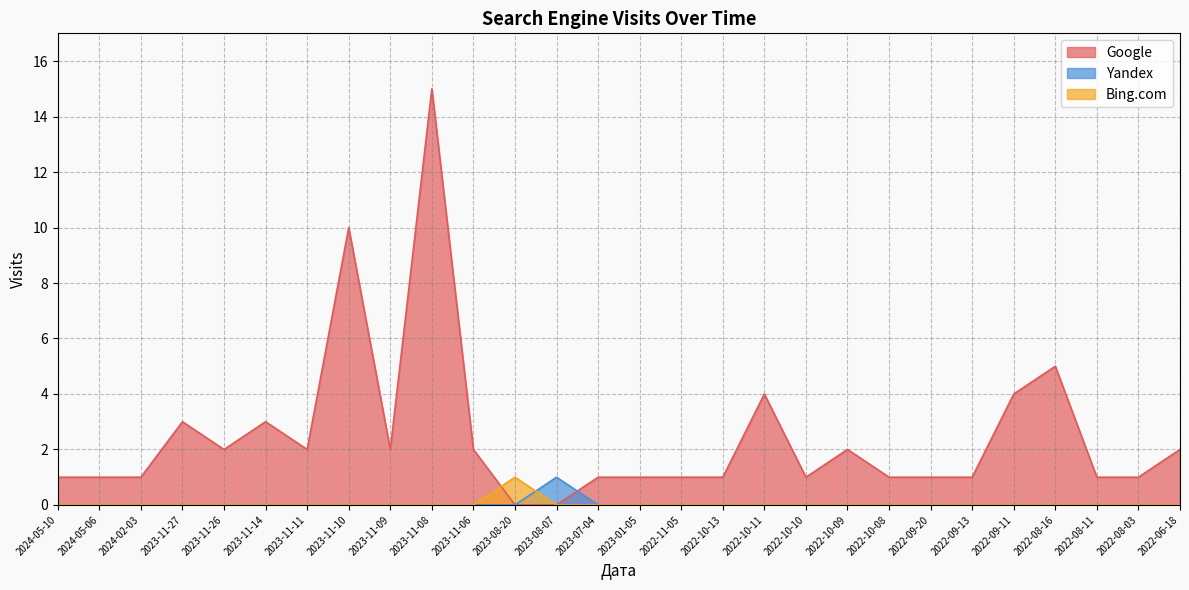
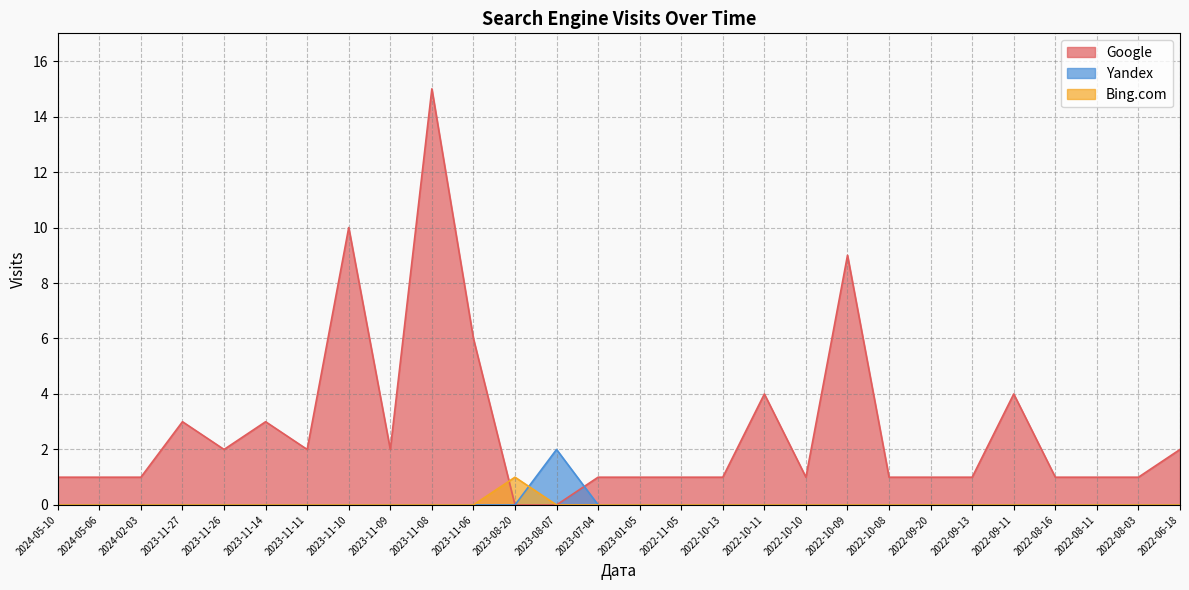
  {
    "Google": {
      "2024-05-10": 1,
      "2024-05-06": 1,
      "2024-02-03": 1,
      "2023-11-27": 3,
      "2023-11-26": 2,
      "2023-11-14": 3,
      "2023-11-11": 2,
      "2023-11-10": 10,
      "2023-11-09": 2,
      "2023-11-08": 15,
-     "2023-11-06": 2,
+     "2023-11-06": 6,
      "2023-07-04": 1,
      "2023-01-05": 1,
      "2022-11-05": 1,
      "2022-10-13": 1,
      "2022-10-11": 4,
      "2022-10-10": 1,
-     "2022-10-09": 2,
+     "2022-10-09": 9,
      "2022-10-08": 1,
      "2022-09-20": 1,
      "2022-09-13": 1,
      "2022-09-11": 4,
-     "2022-08-16": 5,
+     "2022-08-16": 1,
      "2022-08-11": 1,
      "2022-08-03": 1,
      "2022-06-18": 2
    },
    "Yandex": {
-     "2023-08-07": 1
+     "2023-08-07": 2
    },
    "Bing.com": {
      "2023-08-20": 1
    }
  }
